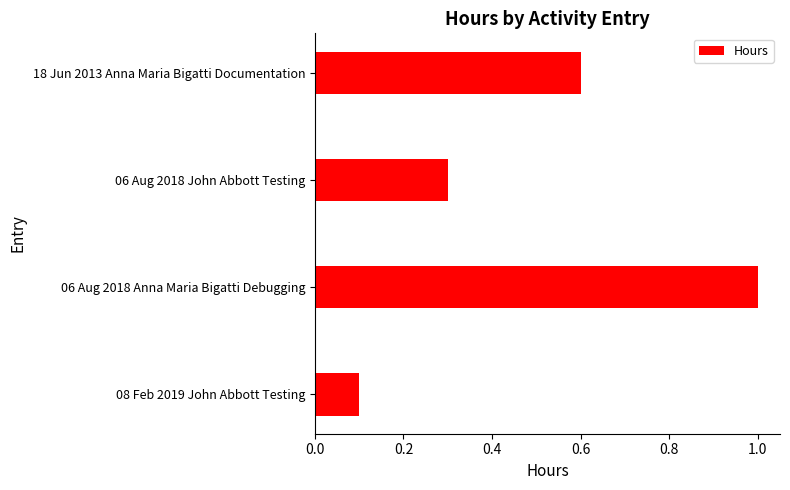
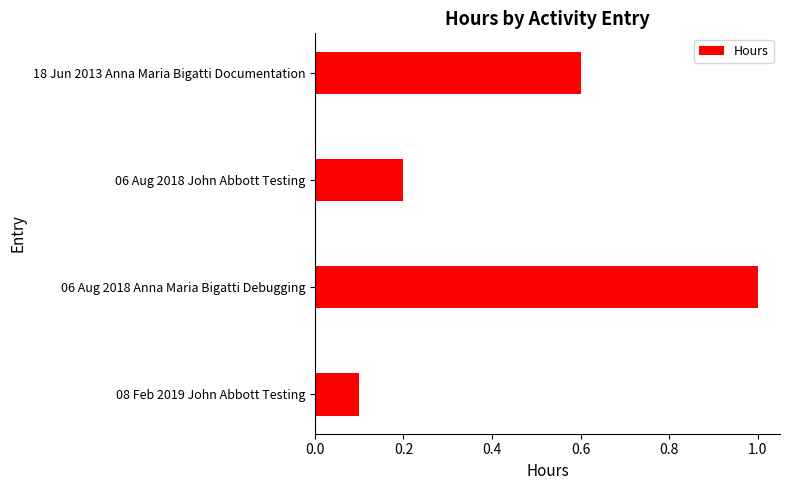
  {
    "18 Jun 2013 Anna Maria Bigatti Documentation": 0.6,
-   "06 Aug 2018 John Abbott Testing": 0.3,
+   "06 Aug 2018 John Abbott Testing": 0.2,
    "06 Aug 2018 Anna Maria Bigatti Debugging": 1.0,
    "08 Feb 2019 John Abbott Testing": 0.1
  }
